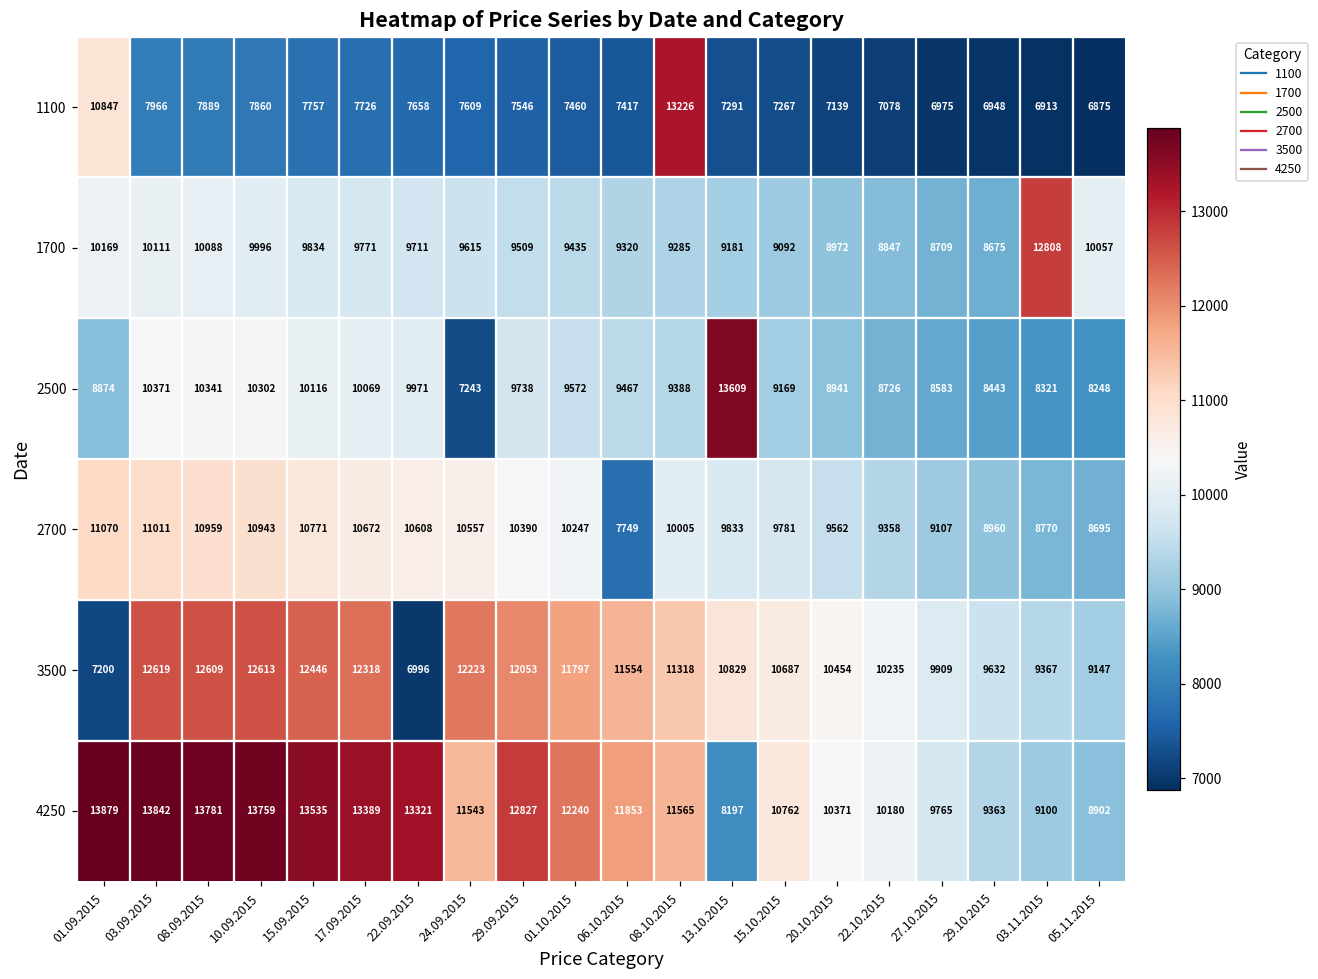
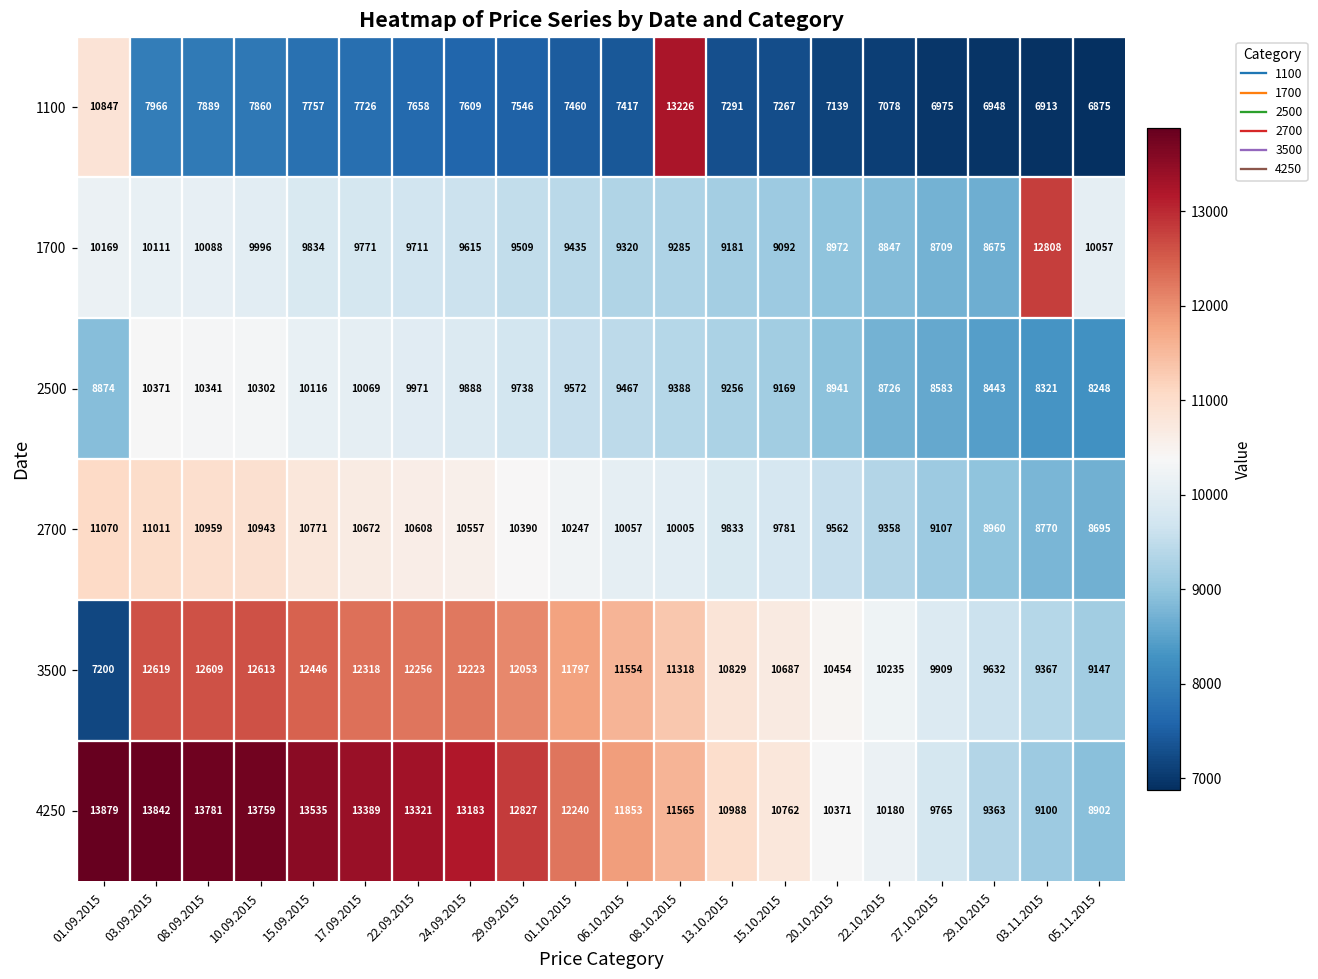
  {
    "1100": {
      "01.09.2015": 10847,
      "03.09.2015": 7966,
      "08.09.2015": 7889,
      "10.09.2015": 7860,
      "15.09.2015": 7757,
      "17.09.2015": 7726,
      "22.09.2015": 7658,
      "24.09.2015": 7609,
      "29.09.2015": 7546,
      "01.10.2015": 7460,
      "06.10.2015": 7417,
      "08.10.2015": 13226,
      "13.10.2015": 7291,
      "15.10.2015": 7267,
      "20.10.2015": 7139,
      "22.10.2015": 7078,
      "27.10.2015": 6975,
      "29.10.2015": 6948,
      "03.11.2015": 6913,
      "05.11.2015": 6875
    },
    "1700": {
      "01.09.2015": 10169,
      "03.09.2015": 10111,
      "08.09.2015": 10088,
      "10.09.2015": 9996,
      "15.09.2015": 9834,
      "17.09.2015": 9771,
      "22.09.2015": 9711,
      "24.09.2015": 9615,
      "29.09.2015": 9509,
      "01.10.2015": 9435,
      "06.10.2015": 9320,
      "08.10.2015": 9285,
      "13.10.2015": 9181,
      "15.10.2015": 9092,
      "20.10.2015": 8972,
      "22.10.2015": 8847,
      "27.10.2015": 8709,
      "29.10.2015": 8675,
      "03.11.2015": 12808,
      "05.11.2015": 10057
    },
    "2500": {
      "01.09.2015": 8874,
      "03.09.2015": 10371,
      "08.09.2015": 10341,
      "10.09.2015": 10302,
      "15.09.2015": 10116,
      "17.09.2015": 10069,
      "22.09.2015": 9971,
-     "24.09.2015": 7243,
+     "24.09.2015": 9888,
      "29.09.2015": 9738,
      "01.10.2015": 9572,
      "06.10.2015": 9467,
      "08.10.2015": 9388,
-     "13.10.2015": 13609,
+     "13.10.2015": 9256,
      "15.10.2015": 9169,
      "20.10.2015": 8941,
      "22.10.2015": 8726,
      "27.10.2015": 8583,
      "29.10.2015": 8443,
      "03.11.2015": 8321,
      "05.11.2015": 8248
    },
    "2700": {
      "01.09.2015": 11070,
      "03.09.2015": 11011,
      "08.09.2015": 10959,
      "10.09.2015": 10943,
      "15.09.2015": 10771,
      "17.09.2015": 10672,
      "22.09.2015": 10608,
      "24.09.2015": 10557,
      "29.09.2015": 10390,
      "01.10.2015": 10247,
-     "06.10.2015": 7749,
+     "06.10.2015": 10057,
      "08.10.2015": 10005,
      "13.10.2015": 9833,
      "15.10.2015": 9781,
      "20.10.2015": 9562,
      "22.10.2015": 9358,
      "27.10.2015": 9107,
      "29.10.2015": 8960,
      "03.11.2015": 8770,
      "05.11.2015": 8695
    },
    "3500": {
      "01.09.2015": 7200,
      "03.09.2015": 12619,
      "08.09.2015": 12609,
      "10.09.2015": 12613,
      "15.09.2015": 12446,
      "17.09.2015": 12318,
-     "22.09.2015": 6996,
+     "22.09.2015": 12256,
      "24.09.2015": 12223,
      "29.09.2015": 12053,
      "01.10.2015": 11797,
      "06.10.2015": 11554,
      "08.10.2015": 11318,
      "13.10.2015": 10829,
      "15.10.2015": 10687,
      "20.10.2015": 10454,
      "22.10.2015": 10235,
      "27.10.2015": 9909,
      "29.10.2015": 9632,
      "03.11.2015": 9367,
      "05.11.2015": 9147
    },
    "4250": {
      "01.09.2015": 13879,
      "03.09.2015": 13842,
      "08.09.2015": 13781,
      "10.09.2015": 13759,
      "15.09.2015": 13535,
      "17.09.2015": 13389,
      "22.09.2015": 13321,
-     "24.09.2015": 11543,
+     "24.09.2015": 13183,
      "29.09.2015": 12827,
      "01.10.2015": 12240,
      "06.10.2015": 11853,
      "08.10.2015": 11565,
-     "13.10.2015": 8197,
+     "13.10.2015": 10988,
      "15.10.2015": 10762,
      "20.10.2015": 10371,
      "22.10.2015": 10180,
      "27.10.2015": 9765,
      "29.10.2015": 9363,
      "03.11.2015": 9100,
      "05.11.2015": 8902
    }
  }
